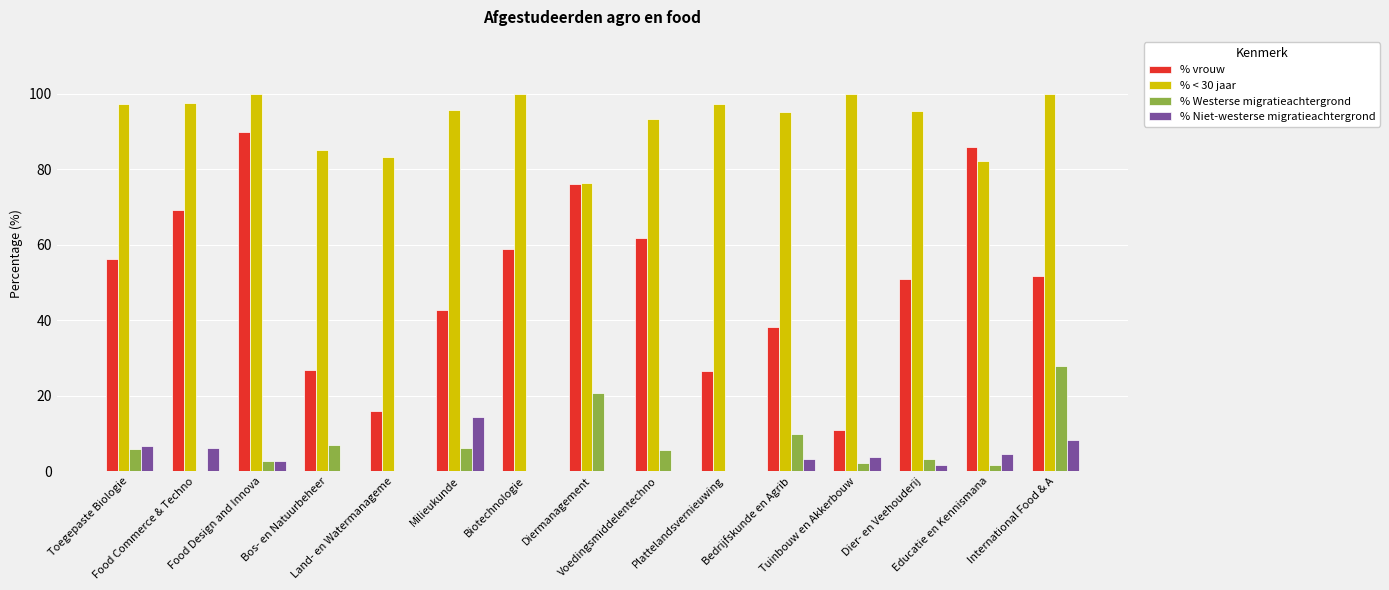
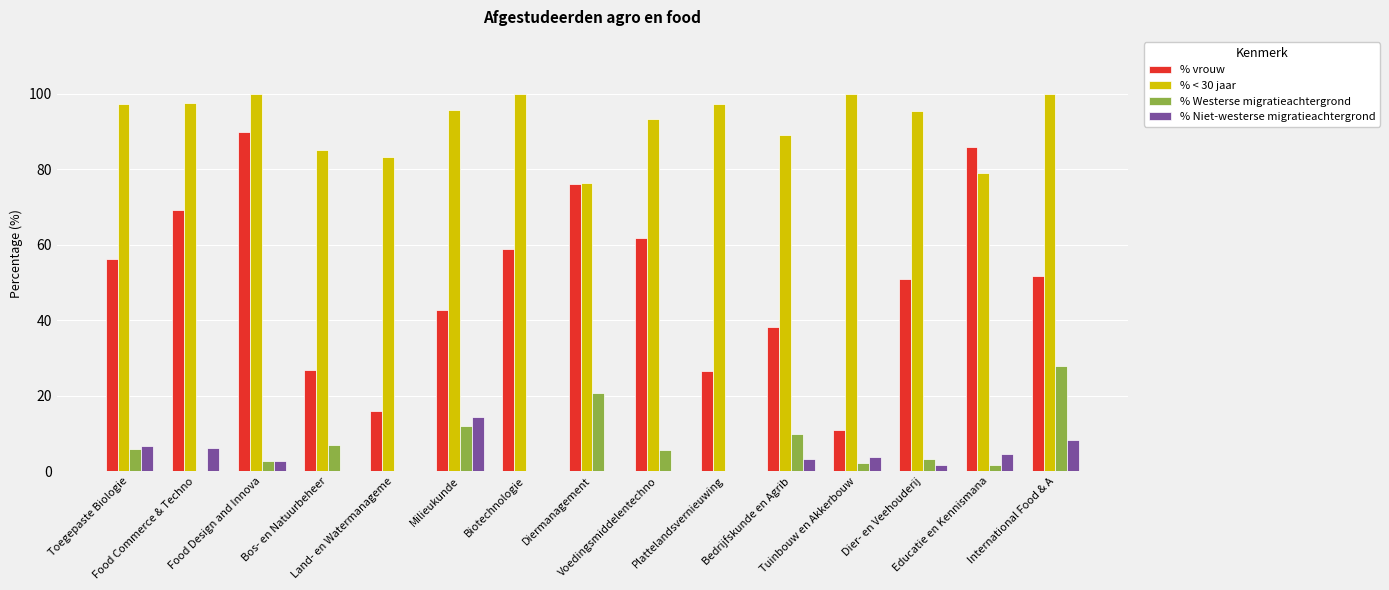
  {
    "% vrouw": {
      "Toegepaste Biologie": 56,
      "Food Commerce & Techno": 69,
      "Food Design and Innova": 90,
      "Bos- en Natuurbeheer": 27,
      "Land- en Watermanageme": 16,
      "Milieukunde": 43,
      "Biotechnologie": 59,
      "Diermanagement": 76,
      "Voedingsmiddelentechno": 62,
      "Plattelandsvernieuwing": 27,
      "Bedrijfskunde en Agrib": 38,
      "Tuinbouw en Akkerbouw": 11,
      "Dier- en Veehouderij": 51,
      "Educatie en Kennismana": 86,
      "International Food & A": 52
    },
    "% < 30 jaar": {
      "Toegepaste Biologie": 97,
      "Food Commerce & Techno": 97,
      "Food Design and Innova": 100,
      "Bos- en Natuurbeheer": 85,
      "Land- en Watermanageme": 83,
      "Milieukunde": 96,
      "Biotechnologie": 100,
      "Diermanagement": 76,
      "Voedingsmiddelentechno": 93,
      "Plattelandsvernieuwing": 97,
-     "Bedrijfskunde en Agrib": 95,
+     "Bedrijfskunde en Agrib": 89,
      "Tuinbouw en Akkerbouw": 100,
      "Dier- en Veehouderij": 95,
-     "Educatie en Kennismana": 82,
+     "Educatie en Kennismana": 79,
      "International Food & A": 100
    },
    "% Westerse migratieachtergrond": {
      "Toegepaste Biologie": 6,
      "Food Commerce & Techno": 0,
      "Food Design and Innova": 3,
      "Bos- en Natuurbeheer": 7,
      "Land- en Watermanageme": 0,
-     "Milieukunde": 6,
+     "Milieukunde": 12,
      "Biotechnologie": 0,
      "Diermanagement": 21,
      "Voedingsmiddelentechno": 6,
      "Plattelandsvernieuwing": 0,
      "Bedrijfskunde en Agrib": 10,
      "Tuinbouw en Akkerbouw": 2,
      "Dier- en Veehouderij": 3,
      "Educatie en Kennismana": 1,
      "International Food & A": 28
    },
    "% Niet-westerse migratieachtergrond": {
      "Toegepaste Biologie": 7,
      "Food Commerce & Techno": 6,
      "Food Design and Innova": 3,
      "Bos- en Natuurbeheer": 0,
      "Land- en Watermanageme": 0,
      "Milieukunde": 14,
      "Biotechnologie": 0,
      "Diermanagement": 0,
      "Voedingsmiddelentechno": 0,
      "Plattelandsvernieuwing": 0,
      "Bedrijfskunde en Agrib": 3,
      "Tuinbouw en Akkerbouw": 4,
      "Dier- en Veehouderij": 2,
      "Educatie en Kennismana": 5,
      "International Food & A": 8
    }
  }
